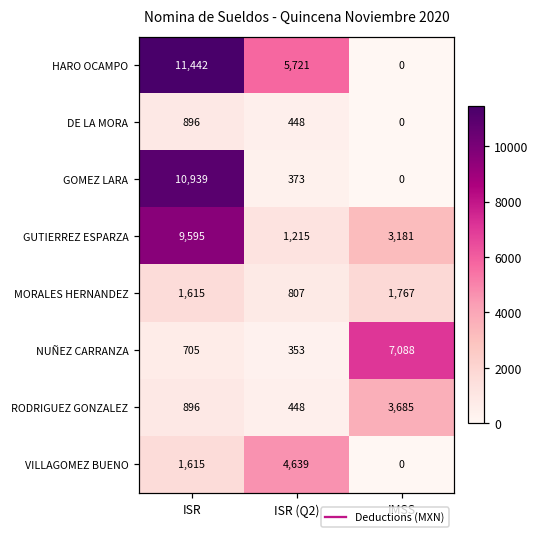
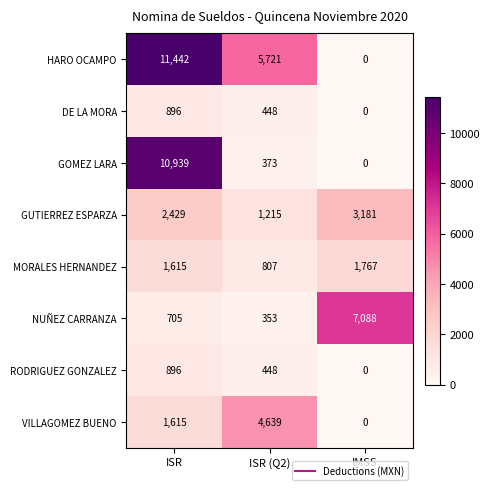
  {
    "HARO OCAMPO": {
      "ISR": "11,442",
      "ISR (Q2)": "5,721",
      "IMSS": "0"
    },
    "DE LA MORA": {
      "ISR": "896",
      "ISR (Q2)": "448",
      "IMSS": "0"
    },
    "GOMEZ LARA": {
      "ISR": "10,939",
      "ISR (Q2)": "373",
      "IMSS": "0"
    },
    "GUTIERREZ ESPARZA": {
-     "ISR": "9,595",
+     "ISR": "2,429",
      "ISR (Q2)": "1,215",
      "IMSS": "3,181"
    },
    "MORALES HERNANDEZ": {
      "ISR": "1,615",
      "ISR (Q2)": "807",
      "IMSS": "1,767"
    },
    "NUÑEZ CARRANZA": {
      "ISR": "705",
      "ISR (Q2)": "353",
      "IMSS": "7,088"
    },
    "RODRIGUEZ GONZALEZ": {
      "ISR": "896",
      "ISR (Q2)": "448",
-     "IMSS": "3,685"
+     "IMSS": "0"
    },
    "VILLAGOMEZ BUENO": {
      "ISR": "1,615",
      "ISR (Q2)": "4,639",
      "IMSS": "0"
    }
  }
